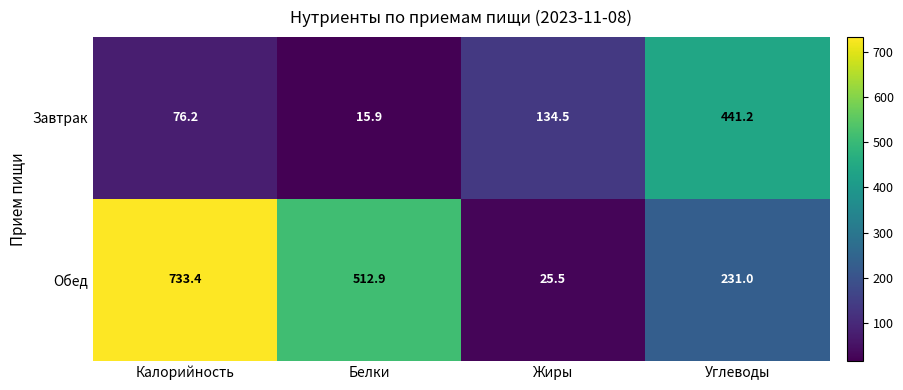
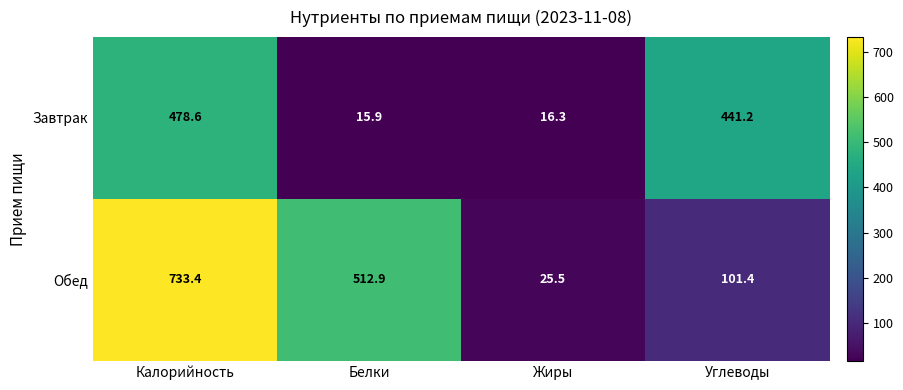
  {
    "Завтрак": {
-     "Калорийность": 76.2,
+     "Калорийность": 478.6,
      "Белки": 15.9,
-     "Жиры": 134.5,
+     "Жиры": 16.3,
      "Углеводы": 441.2
    },
    "Обед": {
      "Калорийность": 733.4,
      "Белки": 512.9,
      "Жиры": 25.5,
-     "Углеводы": 231.0
+     "Углеводы": 101.4
    }
  }
